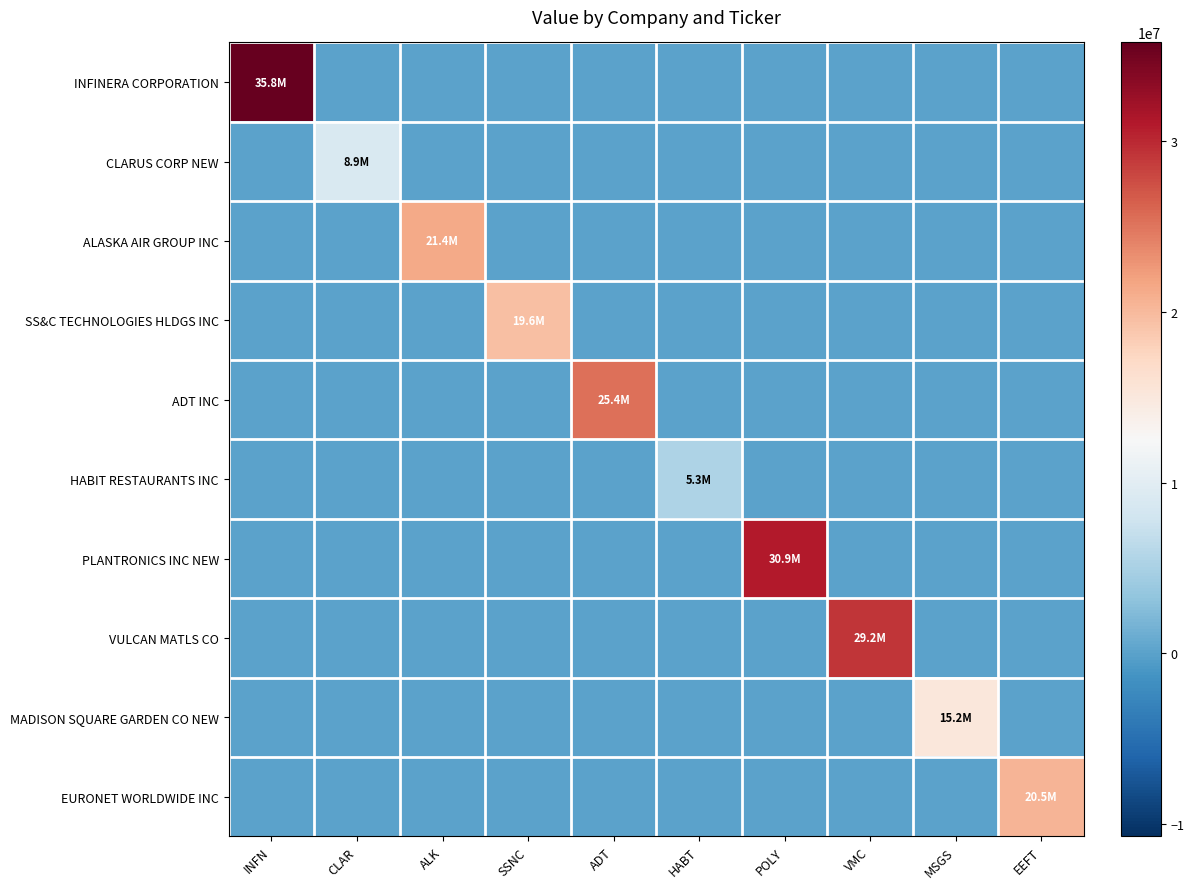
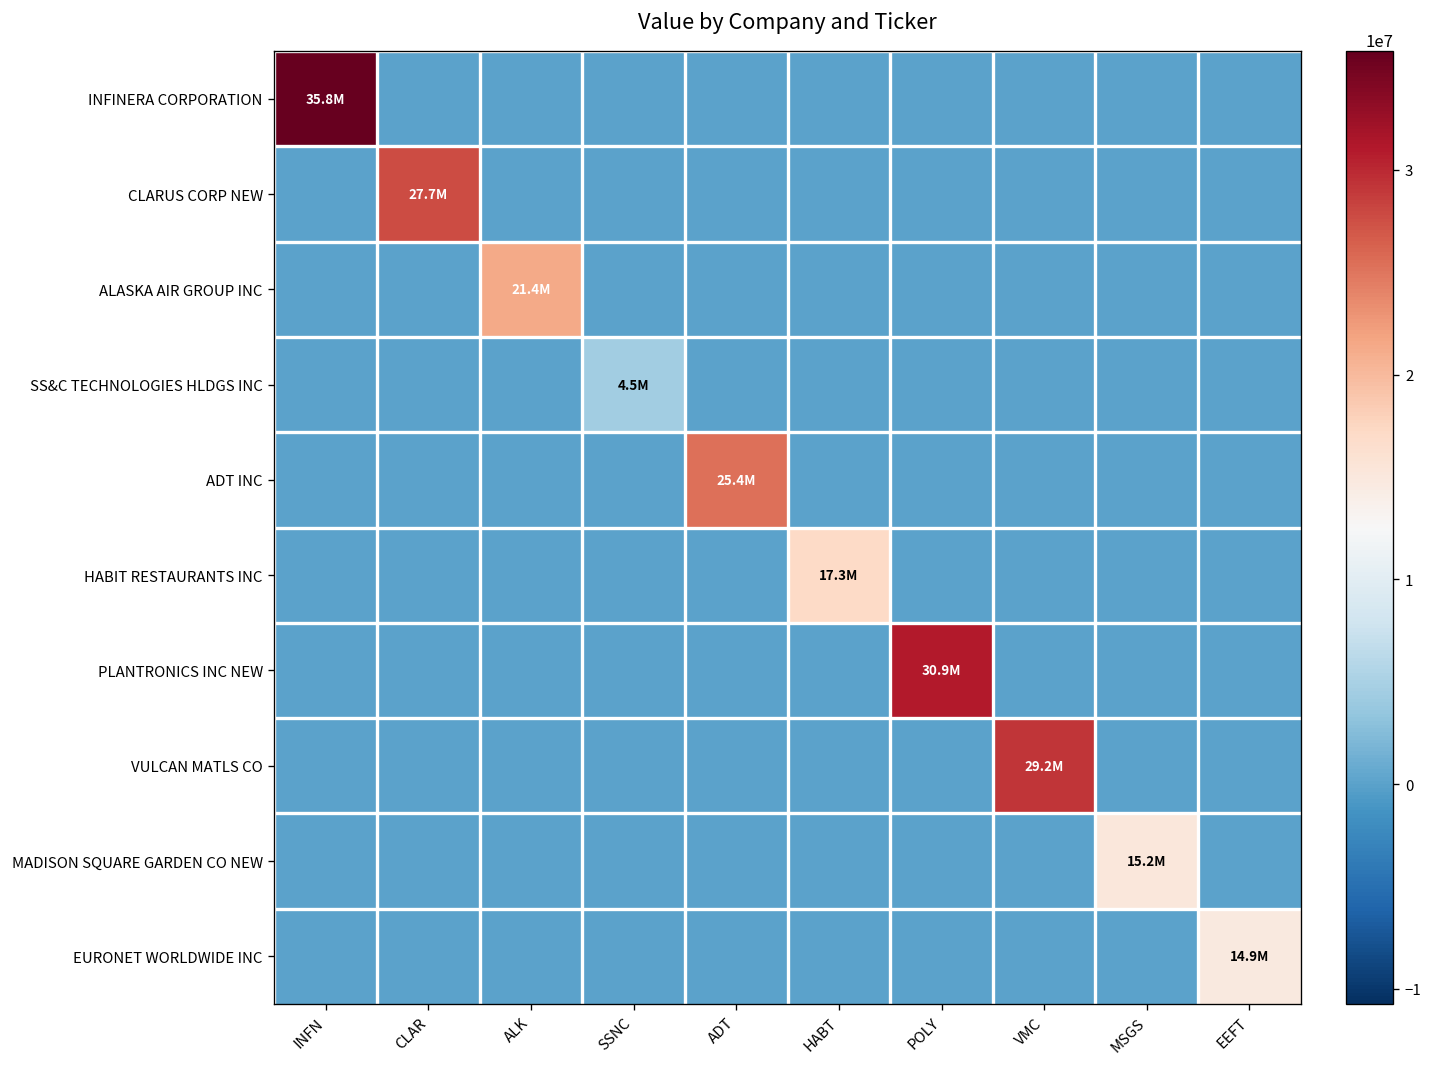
  {
    "INFINERA CORPORATION": {
      "INFN": "35.8M"
    },
    "CLARUS CORP NEW": {
-     "CLAR": "8.9M"
+     "CLAR": "27.7M"
    },
    "ALASKA AIR GROUP INC": {
      "ALK": "21.4M"
    },
    "SS&C TECHNOLOGIES HLDGS INC": {
-     "SSNC": "19.6M"
+     "SSNC": "4.5M"
    },
    "ADT INC": {
      "ADT": "25.4M"
    },
    "HABIT RESTAURANTS INC": {
-     "HABT": "5.3M"
+     "HABT": "17.3M"
    },
    "PLANTRONICS INC NEW": {
      "POLY": "30.9M"
    },
    "VULCAN MATLS CO": {
      "VMC": "29.2M"
    },
    "MADISON SQUARE GARDEN CO NEW": {
      "MSGS": "15.2M"
    },
    "EURONET WORLDWIDE INC": {
-     "EEFT": "20.5M"
+     "EEFT": "14.9M"
    }
  }
